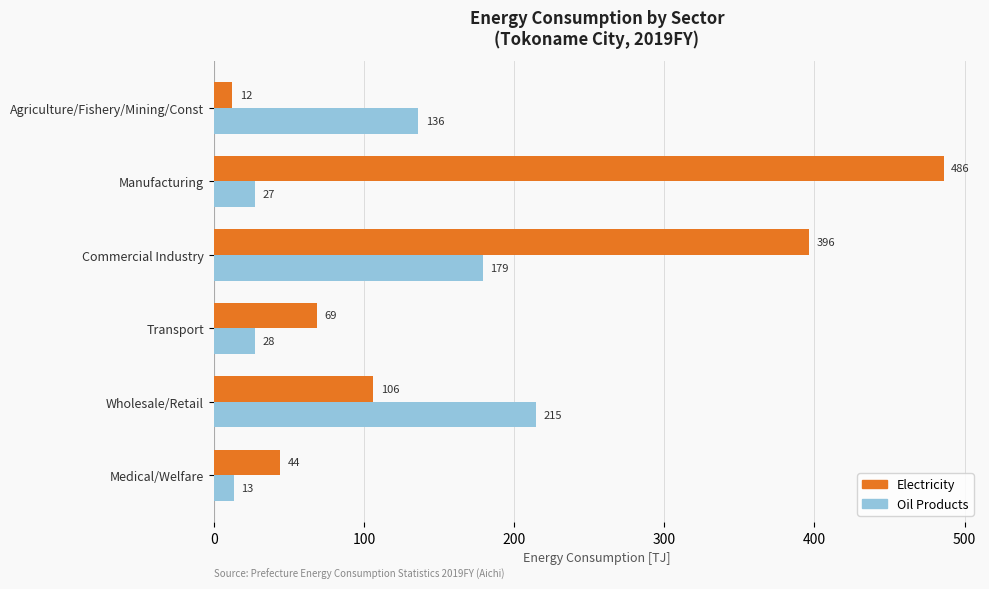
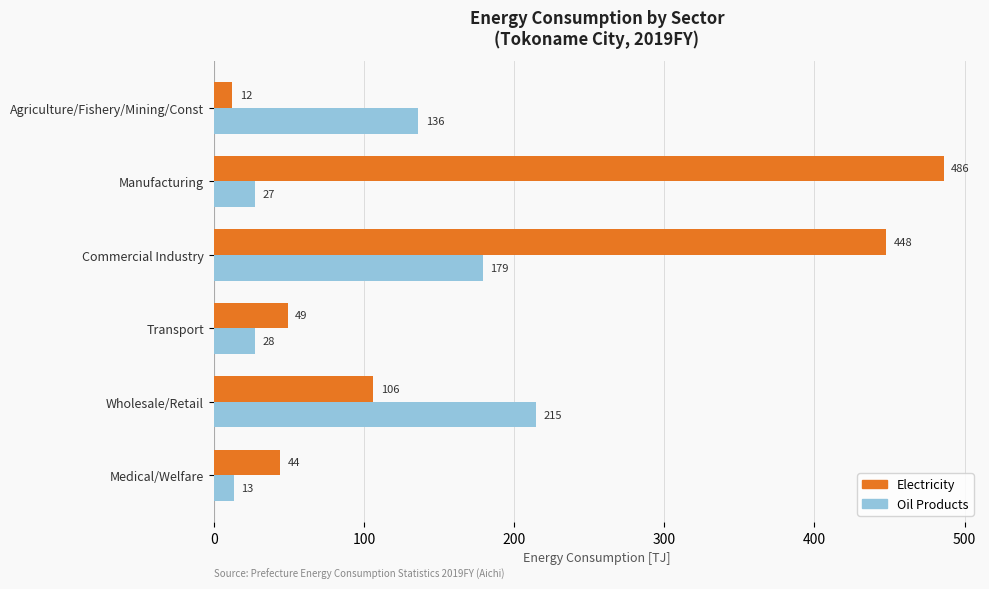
  {
    "Electricity": {
      "Agriculture/Fishery/Mining/Const": 12,
      "Manufacturing": 486,
-     "Commercial Industry": 396,
-     "Transport": 69,
+     "Commercial Industry": 448,
+     "Transport": 49,
      "Wholesale/Retail": 106,
      "Medical/Welfare": 44
    },
    "Oil Products": {
      "Agriculture/Fishery/Mining/Const": 136,
      "Manufacturing": 27,
      "Commercial Industry": 179,
      "Transport": 28,
      "Wholesale/Retail": 215,
      "Medical/Welfare": 13
    }
  }
